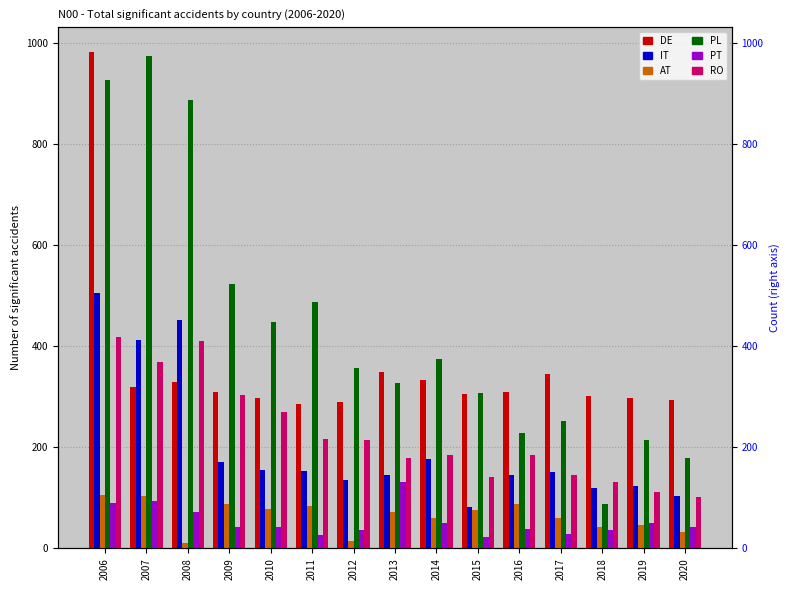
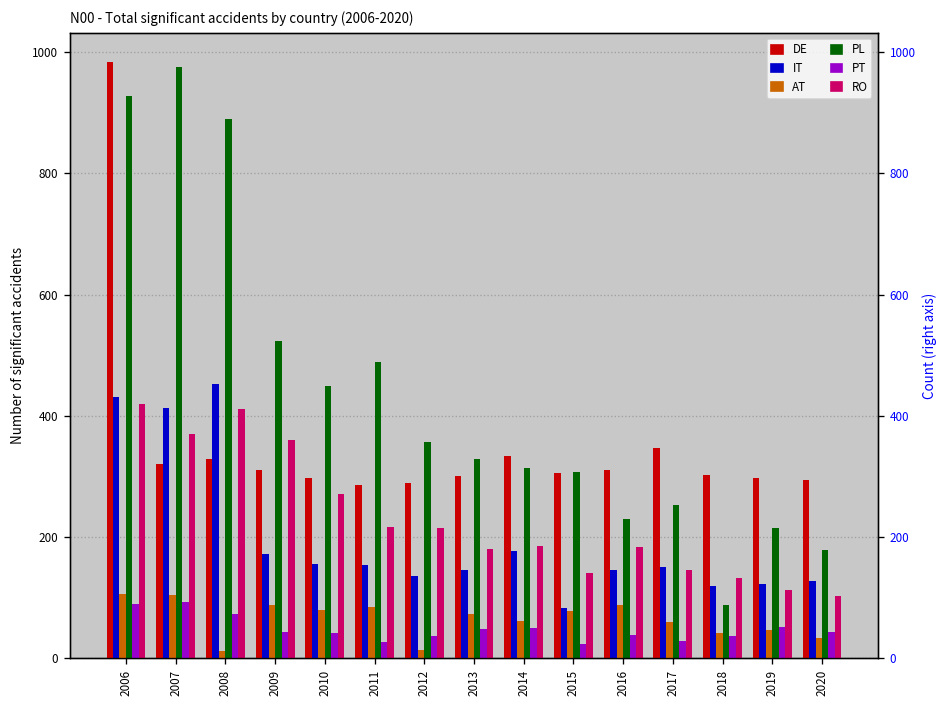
  {
    "DE": {
      "2006": 980,
      "2007": 320,
      "2008": 330,
      "2009": 310,
      "2010": 300,
      "2011": 290,
      "2012": 290,
-     "2013": 350,
+     "2013": 300,
      "2014": 330,
      "2015": 310,
      "2016": 310,
      "2017": 350,
      "2018": 300,
      "2019": 300,
      "2020": 290
    },
    "IT": {
-     "2006": 510,
+     "2006": 430,
      "2007": 410,
      "2008": 450,
      "2009": 170,
      "2010": 160,
      "2011": 150,
      "2012": 140,
      "2013": 150,
      "2014": 180,
      "2015": 80,
      "2016": 150,
      "2017": 150,
      "2018": 120,
      "2019": 120,
-     "2020": 100
+     "2020": 130
    },
    "AT": {
      "2006": 110,
      "2007": 100,
      "2008": 10,
      "2009": 90,
      "2010": 80,
      "2011": 80,
      "2012": 10,
      "2013": 70,
      "2014": 60,
      "2015": 80,
      "2016": 90,
      "2017": 60,
      "2018": 40,
      "2019": 50,
      "2020": 30
    },
    "PL": {
      "2006": 930,
      "2007": 980,
      "2008": 890,
      "2009": 520,
      "2010": 450,
      "2011": 490,
      "2012": 360,
      "2013": 330,
-     "2014": 380,
+     "2014": 310,
      "2015": 310,
      "2016": 230,
      "2017": 250,
      "2018": 90,
      "2019": 210,
      "2020": 180
    },
    "PT": {
      "2006": 90,
      "2007": 90,
      "2008": 70,
      "2009": 40,
      "2010": 40,
      "2011": 30,
      "2012": 40,
-     "2013": 130,
+     "2013": 50,
      "2014": 50,
      "2015": 20,
      "2016": 40,
      "2017": 30,
      "2018": 40,
      "2019": 50,
      "2020": 40
    },
    "RO": {
      "2006": 420,
      "2007": 370,
      "2008": 410,
-     "2009": 300,
+     "2009": 360,
      "2010": 270,
      "2011": 220,
      "2012": 220,
      "2013": 180,
      "2014": 190,
      "2015": 140,
      "2016": 180,
      "2017": 150,
      "2018": 130,
      "2019": 110,
      "2020": 100
    }
  }
